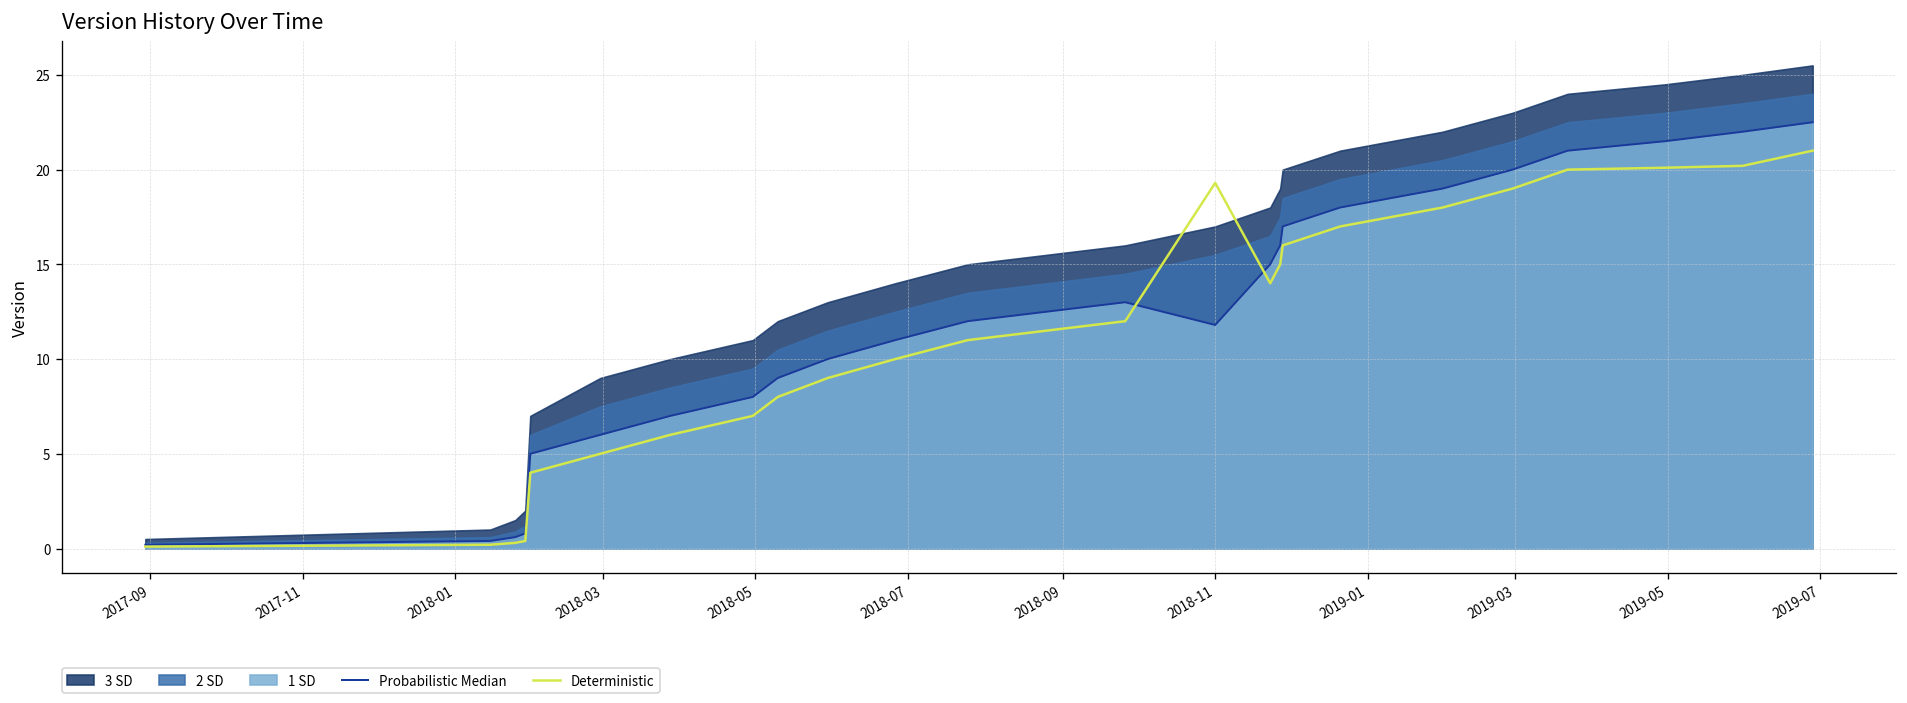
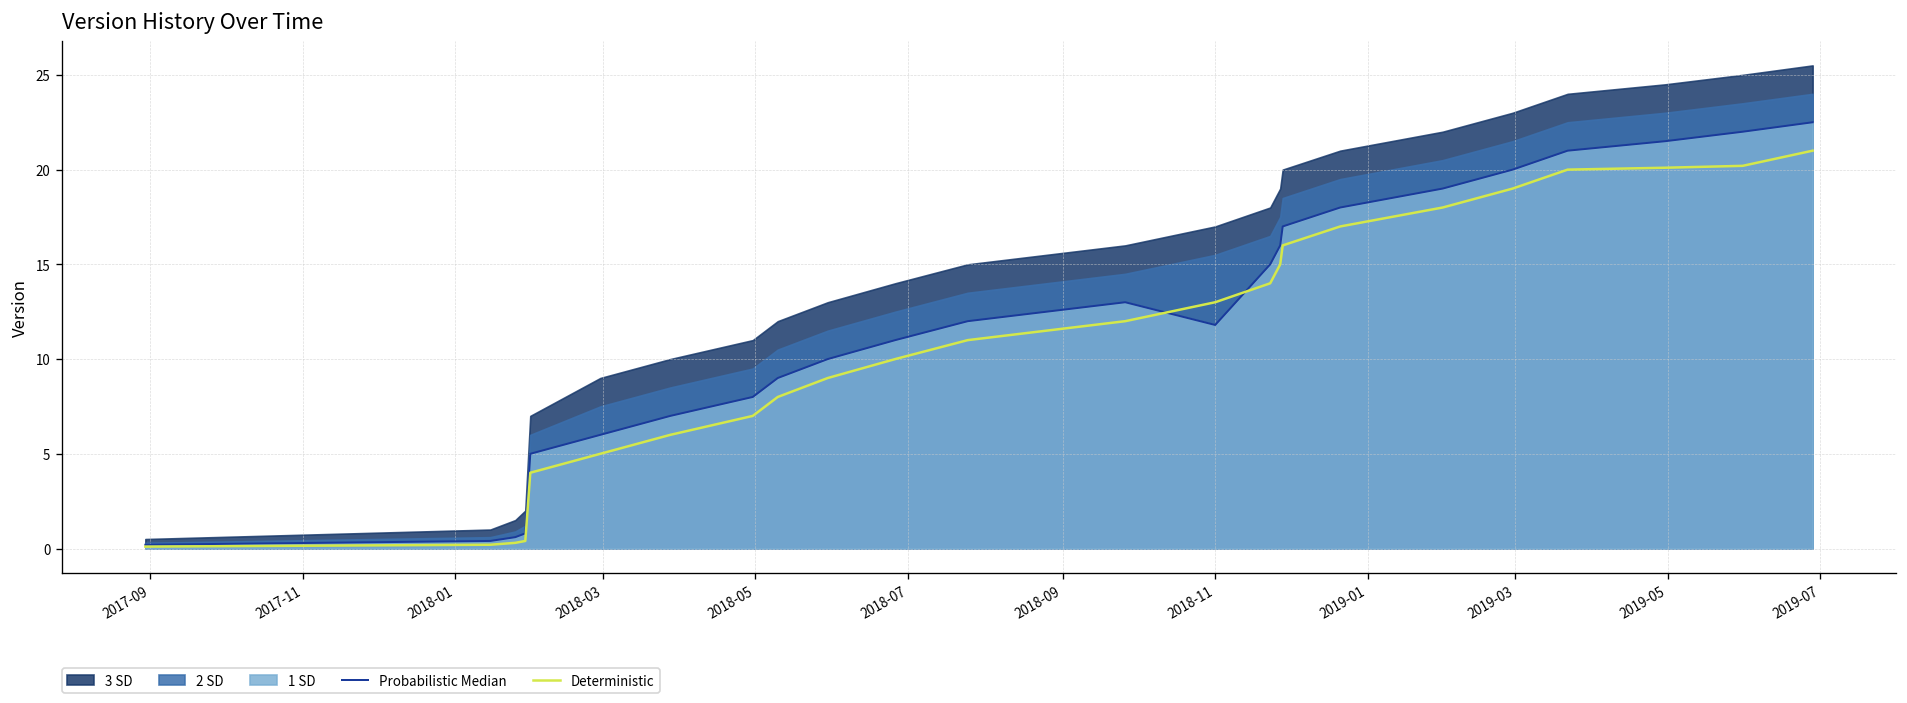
  {
    "1 SD": {
      "2018-11": 11.8
    },
    "Deterministic": {
-     "2018-11": 19.3
+     "2018-11": 13.0
    }
  }
